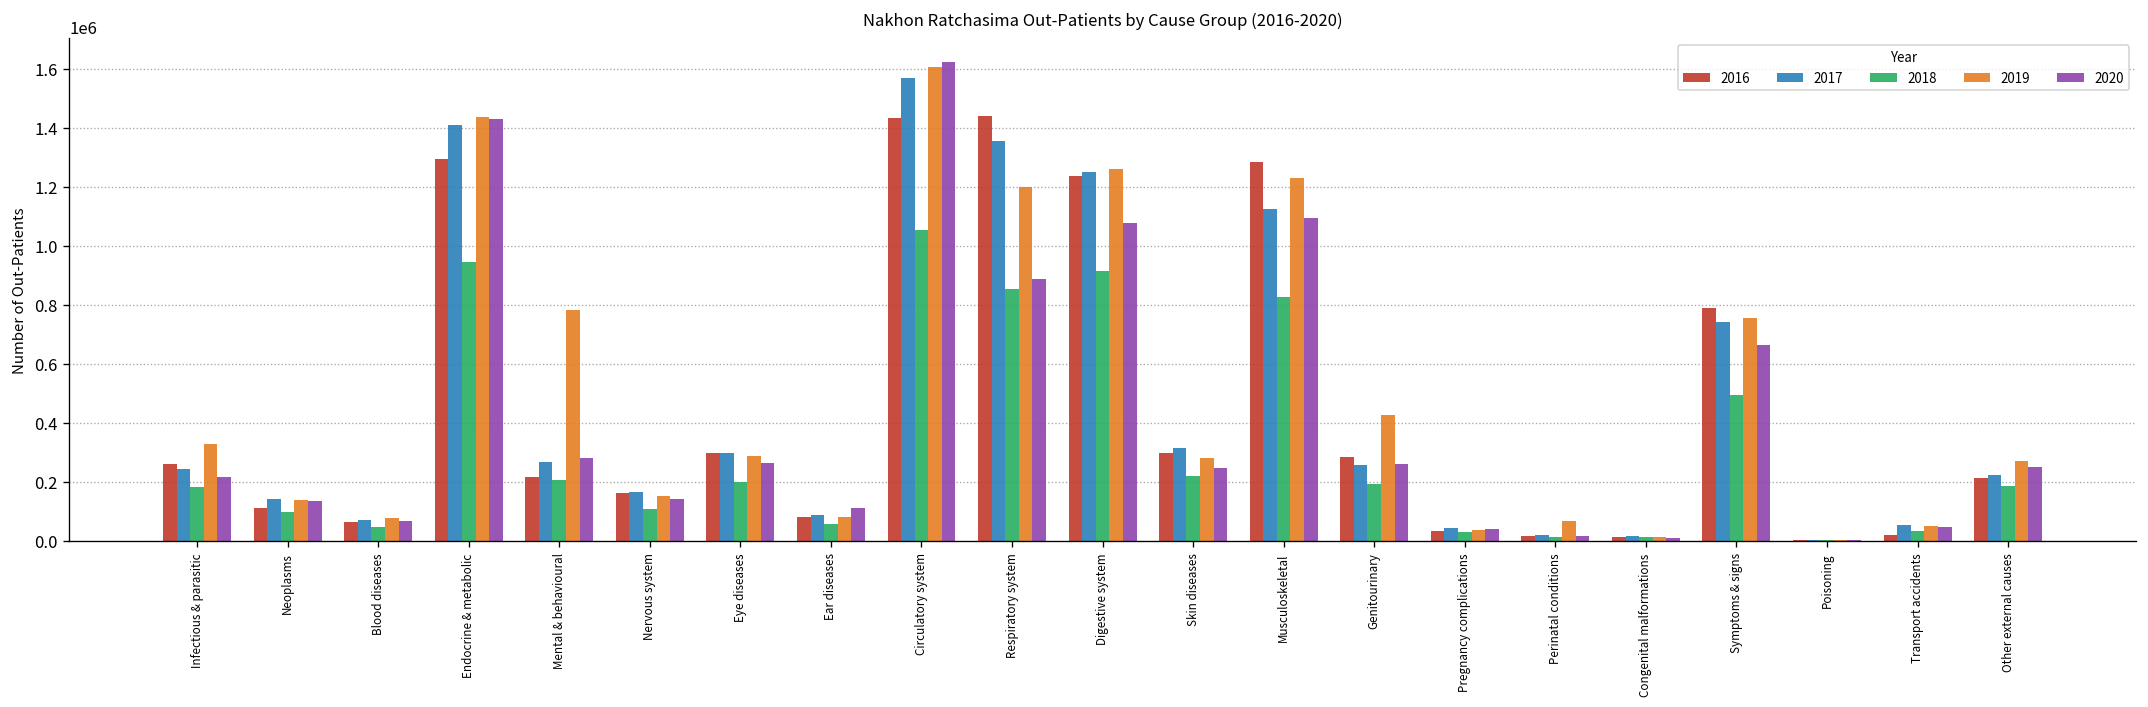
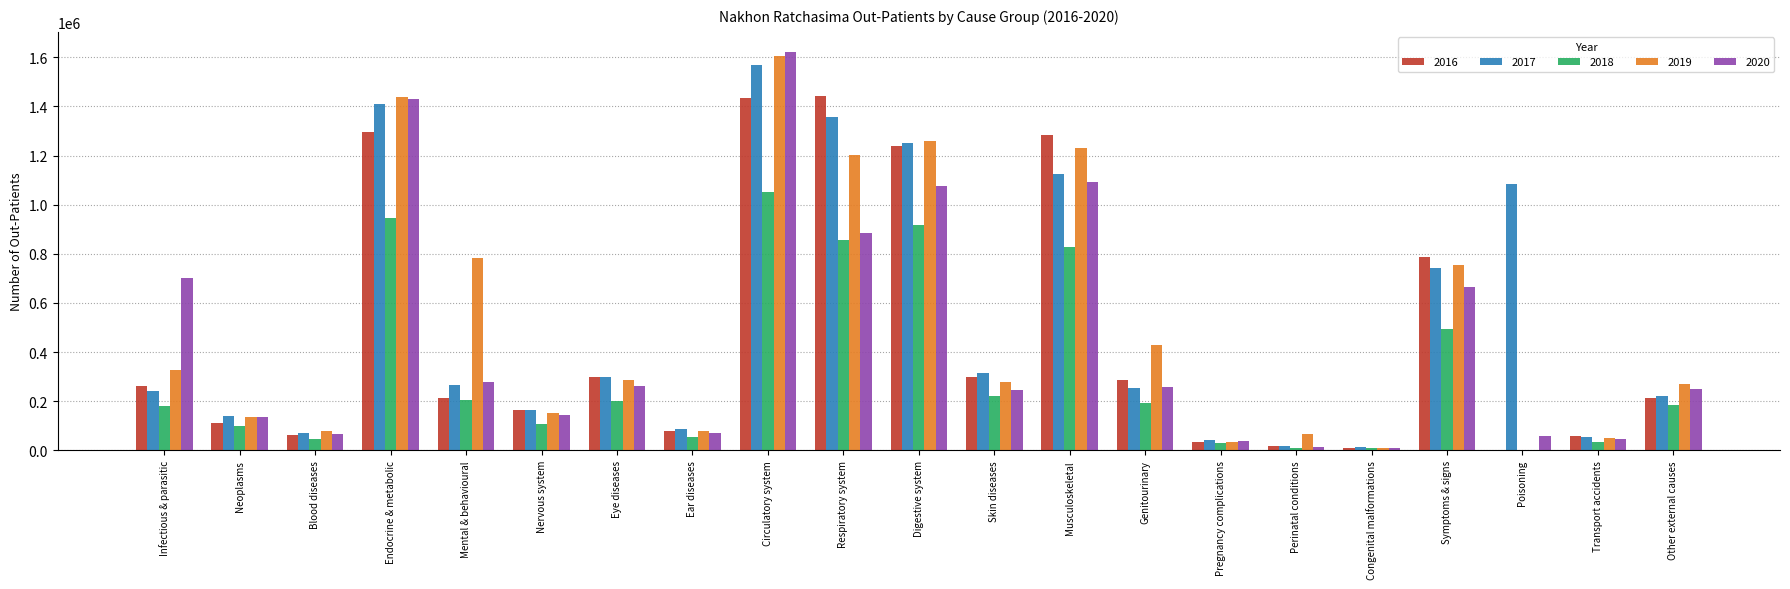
  {
    "2016": {
      "Infectious & parasitic": 260000,
      "Neoplasms": 110000,
      "Blood diseases": 60000,
      "Endocrine & metabolic": 1290000,
      "Mental & behavioural": 210000,
      "Nervous system": 160000,
      "Eye diseases": 300000,
      "Ear diseases": 80000,
      "Circulatory system": 1430000,
      "Respiratory system": 1440000,
      "Digestive system": 1240000,
      "Skin diseases": 300000,
      "Musculoskeletal": 1280000,
      "Genitourinary": 280000,
      "Pregnancy complications": 30000,
      "Perinatal conditions": 20000,
      "Congenital malformations": 10000,
      "Symptoms & signs": 790000,
-     "Transport accidents": 20000,
+     "Transport accidents": 60000,
      "Other external causes": 210000
    },
    "2017": {
      "Infectious & parasitic": 240000,
      "Neoplasms": 140000,
      "Blood diseases": 70000,
      "Endocrine & metabolic": 1410000,
      "Mental & behavioural": 270000,
      "Nervous system": 170000,
      "Eye diseases": 300000,
      "Ear diseases": 90000,
      "Circulatory system": 1570000,
      "Respiratory system": 1360000,
      "Digestive system": 1250000,
      "Skin diseases": 310000,
      "Musculoskeletal": 1130000,
      "Genitourinary": 260000,
      "Pregnancy complications": 40000,
      "Perinatal conditions": 20000,
      "Congenital malformations": 20000,
      "Symptoms & signs": 740000,
-     "Poisoning": 0,
+     "Poisoning": 1090000,
      "Transport accidents": 50000,
      "Other external causes": 220000
    },
    "2018": {
      "Infectious & parasitic": 180000,
      "Neoplasms": 100000,
      "Blood diseases": 50000,
      "Endocrine & metabolic": 940000,
      "Mental & behavioural": 210000,
      "Nervous system": 110000,
      "Eye diseases": 200000,
      "Ear diseases": 60000,
      "Circulatory system": 1050000,
      "Respiratory system": 850000,
      "Digestive system": 920000,
      "Skin diseases": 220000,
      "Musculoskeletal": 830000,
      "Genitourinary": 190000,
      "Pregnancy complications": 30000,
      "Perinatal conditions": 10000,
      "Congenital malformations": 10000,
      "Symptoms & signs": 500000,
      "Transport accidents": 30000,
      "Other external causes": 190000
    },
    "2019": {
      "Infectious & parasitic": 330000,
      "Neoplasms": 140000,
      "Blood diseases": 80000,
      "Endocrine & metabolic": 1440000,
      "Mental & behavioural": 780000,
      "Nervous system": 150000,
      "Eye diseases": 290000,
      "Ear diseases": 80000,
      "Circulatory system": 1610000,
      "Respiratory system": 1200000,
      "Digestive system": 1260000,
      "Skin diseases": 280000,
      "Musculoskeletal": 1230000,
      "Genitourinary": 430000,
      "Pregnancy complications": 40000,
      "Perinatal conditions": 70000,
      "Congenital malformations": 10000,
      "Symptoms & signs": 750000,
      "Transport accidents": 50000,
      "Other external causes": 270000
    },
    "2020": {
-     "Infectious & parasitic": 220000,
+     "Infectious & parasitic": 700000,
      "Neoplasms": 140000,
      "Blood diseases": 70000,
      "Endocrine & metabolic": 1430000,
      "Mental & behavioural": 280000,
      "Nervous system": 140000,
      "Eye diseases": 260000,
-     "Ear diseases": 110000,
+     "Ear diseases": 70000,
      "Circulatory system": 1620000,
      "Respiratory system": 890000,
      "Digestive system": 1080000,
      "Skin diseases": 250000,
      "Musculoskeletal": 1090000,
      "Genitourinary": 260000,
      "Pregnancy complications": 40000,
      "Perinatal conditions": 10000,
      "Congenital malformations": 10000,
      "Symptoms & signs": 670000,
-     "Poisoning": 0,
+     "Poisoning": 60000,
      "Transport accidents": 50000,
      "Other external causes": 250000
    }
  }
